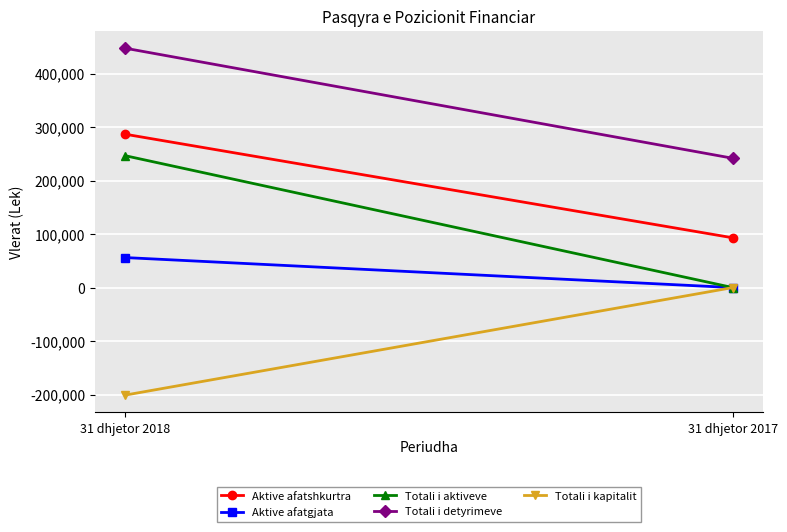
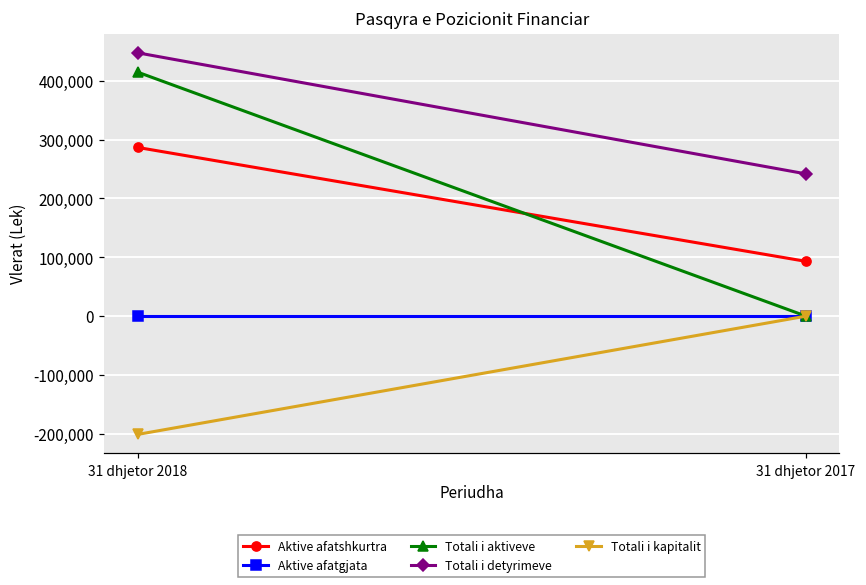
  {
    "Aktive afatshkurtra": {
      "31 dhjetor 2018": "290,000",
      "31 dhjetor 2017": "90,000"
    },
    "Aktive afatgjata": {
-     "31 dhjetor 2018": "60,000"
+     "31 dhjetor 2018": "0"
    },
    "Totali i aktiveve": {
-     "31 dhjetor 2018": "250,000"
+     "31 dhjetor 2018": "410,000"
    },
    "Totali i detyrimeve": {
      "31 dhjetor 2018": "450,000",
      "31 dhjetor 2017": "240,000"
    },
    "Totali i kapitalit": {
      "31 dhjetor 2018": "-200,000"
    }
  }
